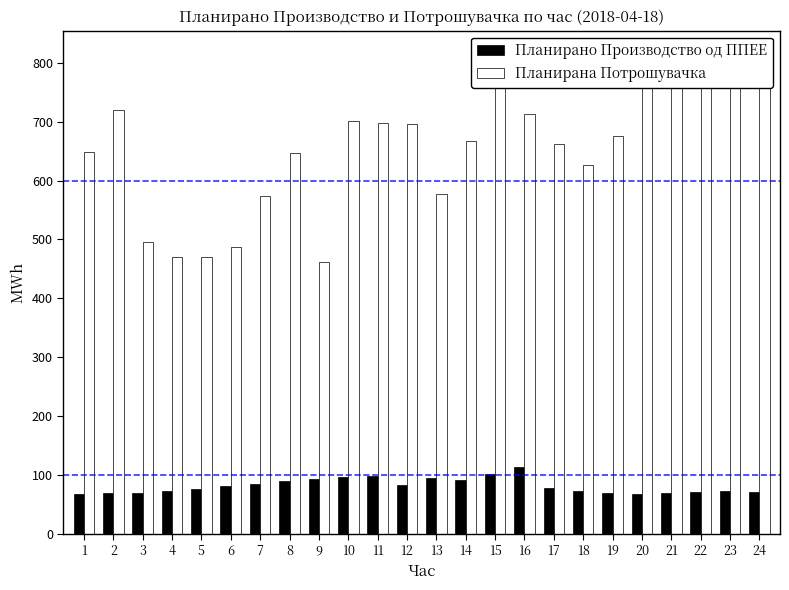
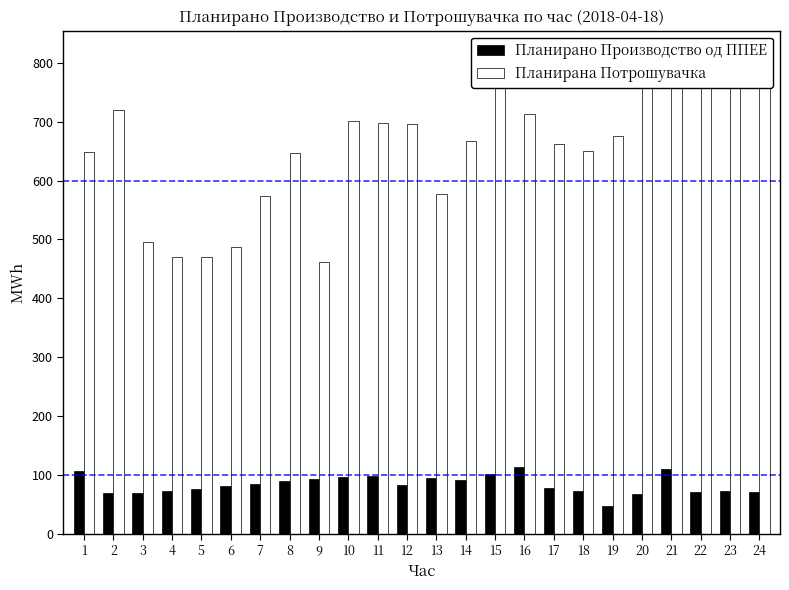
  {
    "Планирано Производство од ППЕЕ": {
-     "1": 70,
+     "1": 110,
      "2": 70,
      "3": 70,
      "4": 70,
      "5": 80,
      "6": 80,
      "7": 80,
      "8": 90,
      "9": 90,
      "10": 100,
      "11": 100,
      "12": 80,
      "13": 90,
      "14": 90,
      "15": 100,
      "16": 110,
      "17": 80,
      "18": 70,
-     "19": 70,
+     "19": 50,
      "20": 70,
-     "21": 70,
+     "21": 110,
      "22": 70,
      "23": 70,
      "24": 70
    },
    "Планирана Потрошувачка": {
      "1": 650,
      "2": 720,
      "3": 500,
      "4": 470,
      "5": 470,
      "6": 490,
      "7": 570,
      "8": 650,
      "9": 460,
      "10": 700,
      "11": 700,
      "12": 700,
      "13": 580,
      "14": 670,
      "16": 710,
      "17": 660,
-     "18": 630,
+     "18": 650,
      "19": 680
    }
  }
